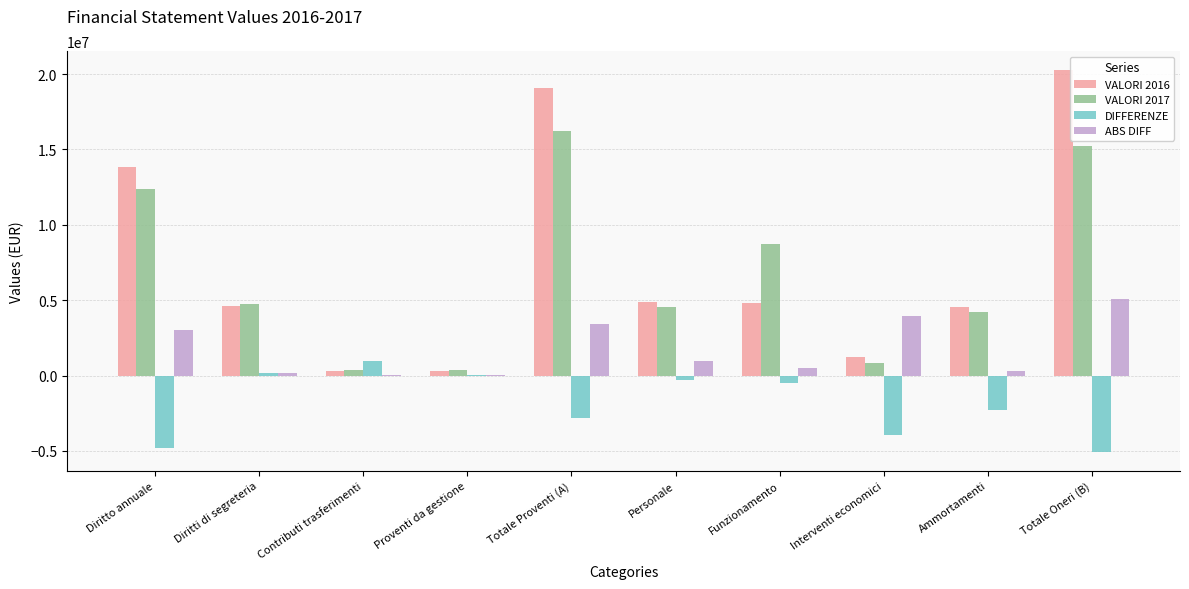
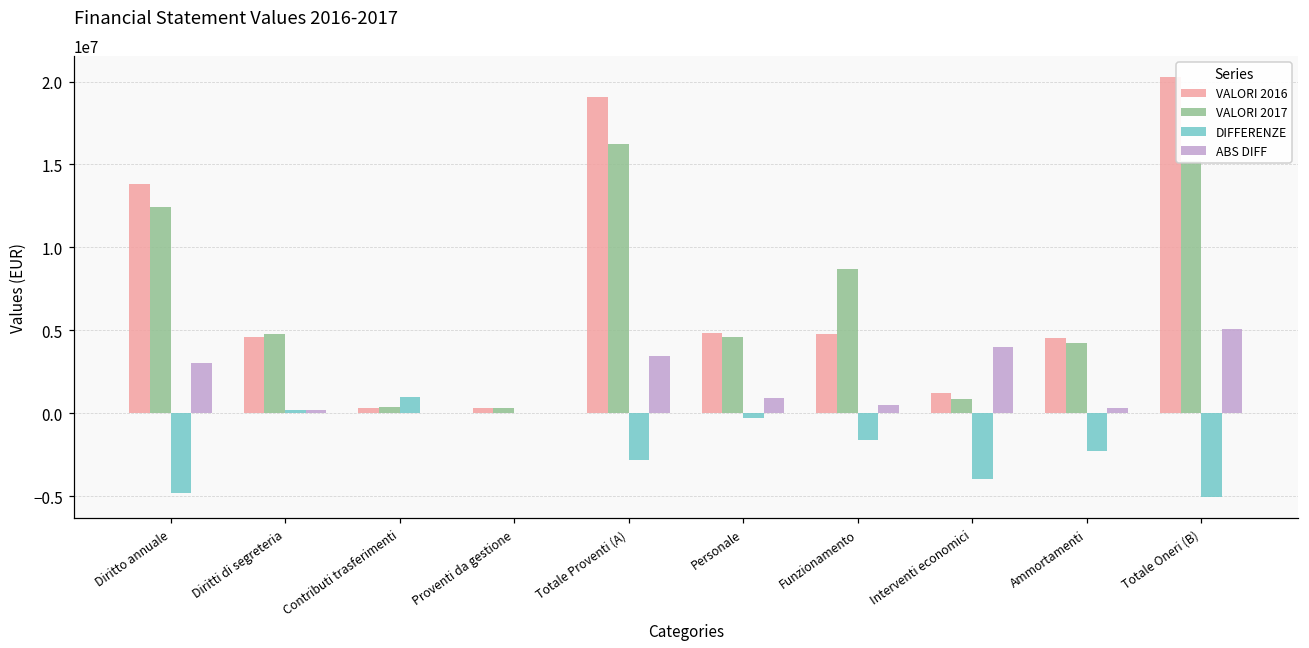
  {
    "VALORI 2016": {
      "Diritto annuale": 13800000,
      "Diritti di segreteria": 4600000,
      "Contributi trasferimenti": 300000,
      "Proventi da gestione": 300000,
      "Totale Proventi (A)": 19000000,
      "Personale": 4800000,
      "Funzionamento": 4800000,
      "Interventi economici": 1200000,
      "Ammortamenti": 4500000,
      "Totale Oneri (B)": 20300000
    },
    "VALORI 2017": {
      "Diritto annuale": 12400000,
      "Diritti di segreteria": 4800000,
      "Contributi trasferimenti": 400000,
      "Proventi da gestione": 300000,
      "Totale Proventi (A)": 16200000,
      "Personale": 4600000,
      "Funzionamento": 8700000,
      "Interventi economici": 800000,
      "Ammortamenti": 4200000,
      "Totale Oneri (B)": 15200000
    },
    "DIFFERENZE": {
      "Diritto annuale": -4800000,
      "Diritti di segreteria": 200000,
      "Contributi trasferimenti": 1000000,
      "Totale Proventi (A)": -2800000,
      "Personale": -300000,
-     "Funzionamento": -500000,
+     "Funzionamento": -1600000,
      "Interventi economici": -4000000,
      "Ammortamenti": -2300000,
      "Totale Oneri (B)": -5000000
    },
    "ABS DIFF": {
      "Diritto annuale": 3000000,
      "Diritti di segreteria": 200000,
      "Totale Proventi (A)": 3400000,
      "Personale": 900000,
      "Funzionamento": 500000,
      "Interventi economici": 4000000,
      "Ammortamenti": 300000,
      "Totale Oneri (B)": 5000000
    }
  }
